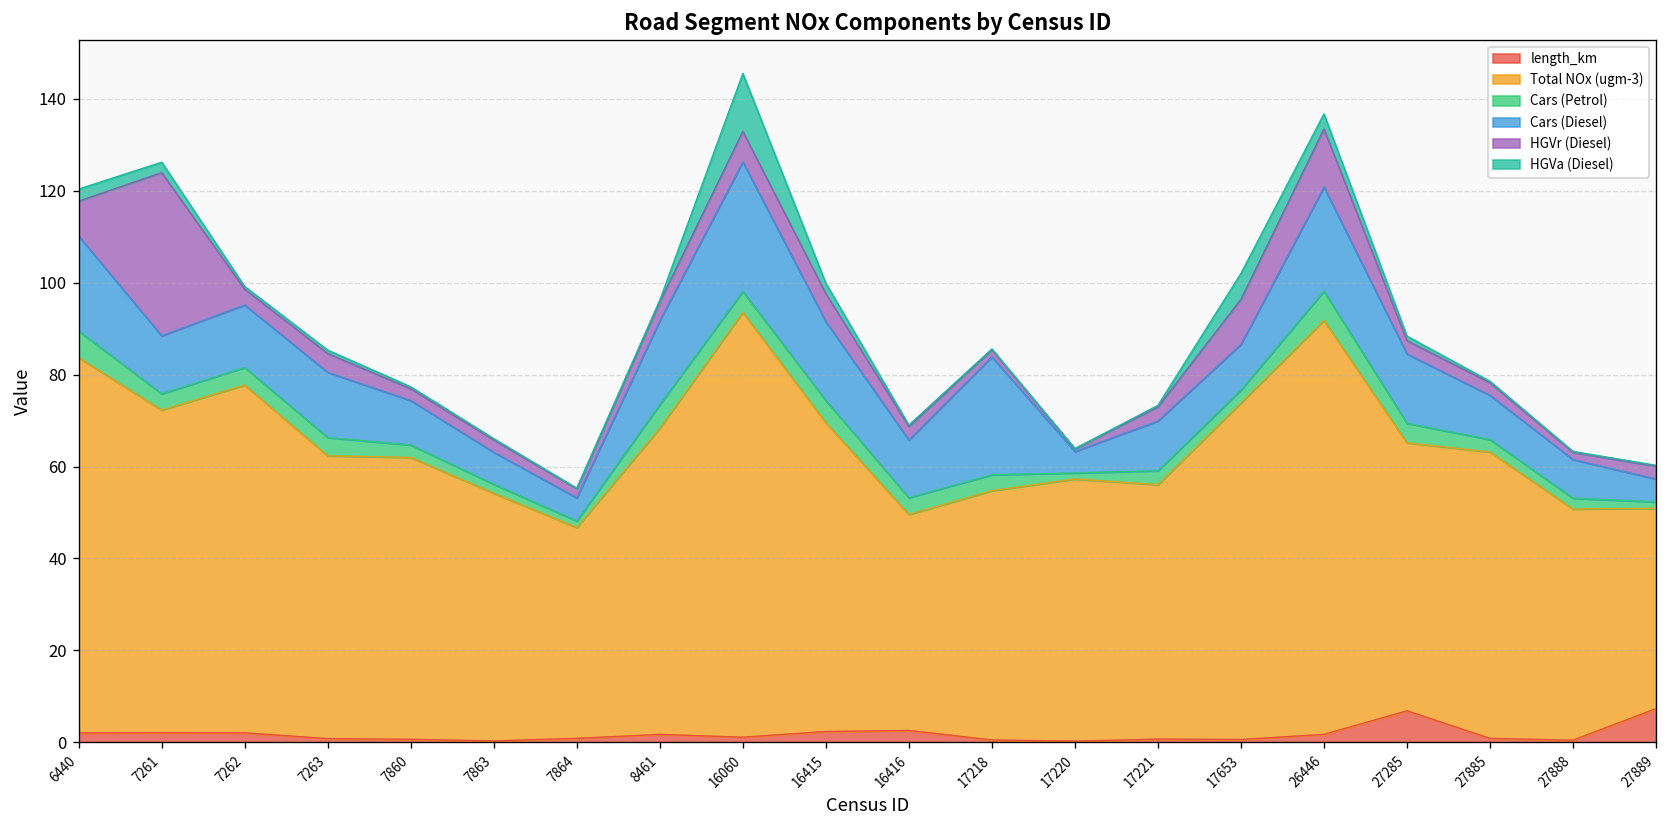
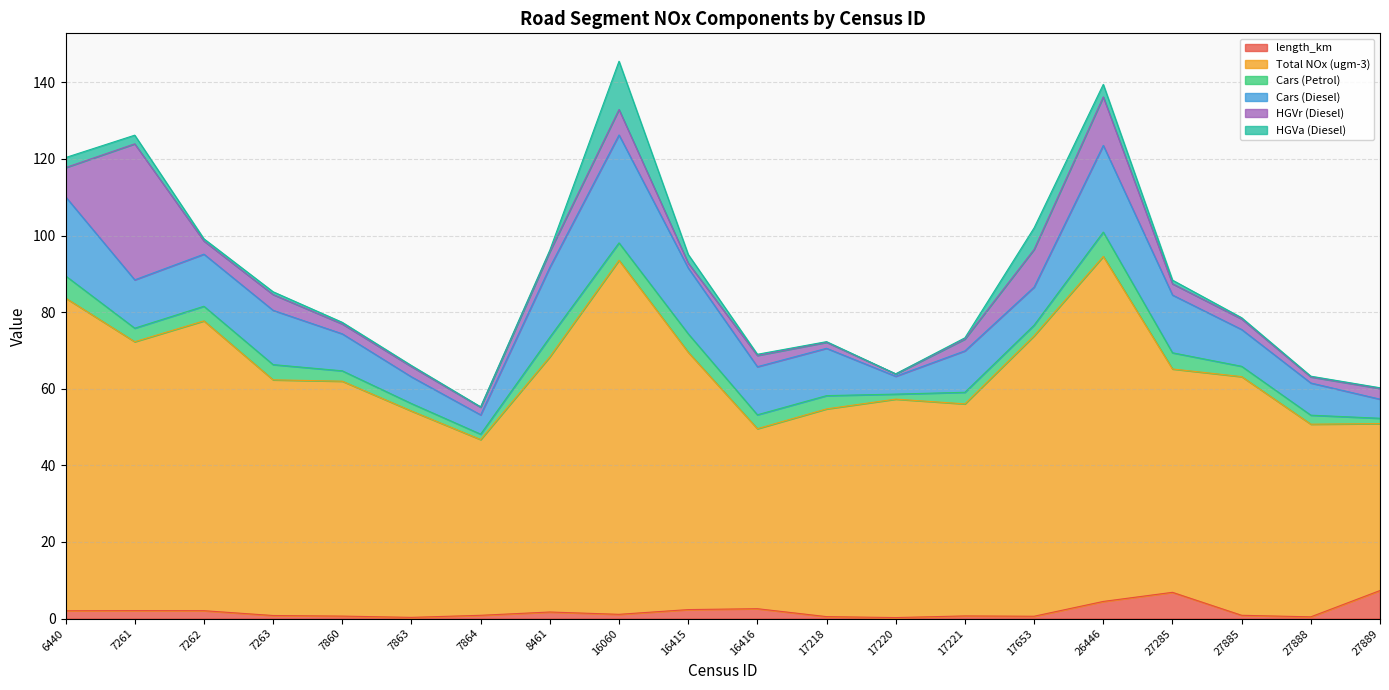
  {
    "length_km": {
      "6440": 2,
      "7261": 2,
      "7262": 2,
      "7263": 1,
      "7860": 1,
      "7863": 0,
      "7864": 1,
      "8461": 2,
      "16060": 1,
      "16415": 2,
      "16416": 3,
      "17218": 1,
      "17220": 0,
      "17221": 1,
      "17653": 1,
-     "26446": 2,
+     "26446": 4,
      "27285": 7,
      "27885": 1,
      "27888": 0,
      "27889": 7
    },
    "Total NOx (ugm-3)": {
      "6440": 82,
      "7261": 70,
      "7262": 76,
      "7263": 62,
      "7860": 61,
      "7863": 54,
      "7864": 46,
      "8461": 67,
      "16060": 92,
      "16415": 67,
      "16416": 47,
      "17218": 54,
      "17220": 57,
      "17221": 55,
      "17653": 73,
      "26446": 90,
      "27285": 58,
      "27885": 62,
      "27888": 50,
      "27889": 44
    },
    "Cars (Diesel)": {
      "6440": 21,
      "7261": 13,
      "7262": 14,
      "7263": 14,
      "7860": 10,
      "7863": 7,
      "7864": 5,
      "8461": 18,
      "16060": 28,
      "16415": 17,
      "16416": 13,
-     "17218": 26,
+     "17218": 12,
      "17221": 11,
      "17653": 10,
      "26446": 23,
      "27285": 15,
      "27885": 10,
      "27888": 8,
      "27889": 5
    },
    "HGVr (Diesel)": {
      "6440": 8,
      "7261": 36,
      "7263": 4,
      "16060": 7,
-     "16415": 6,
+     "16415": 1,
      "17653": 10,
      "26446": 13,
      "27285": 3
    }
  }
